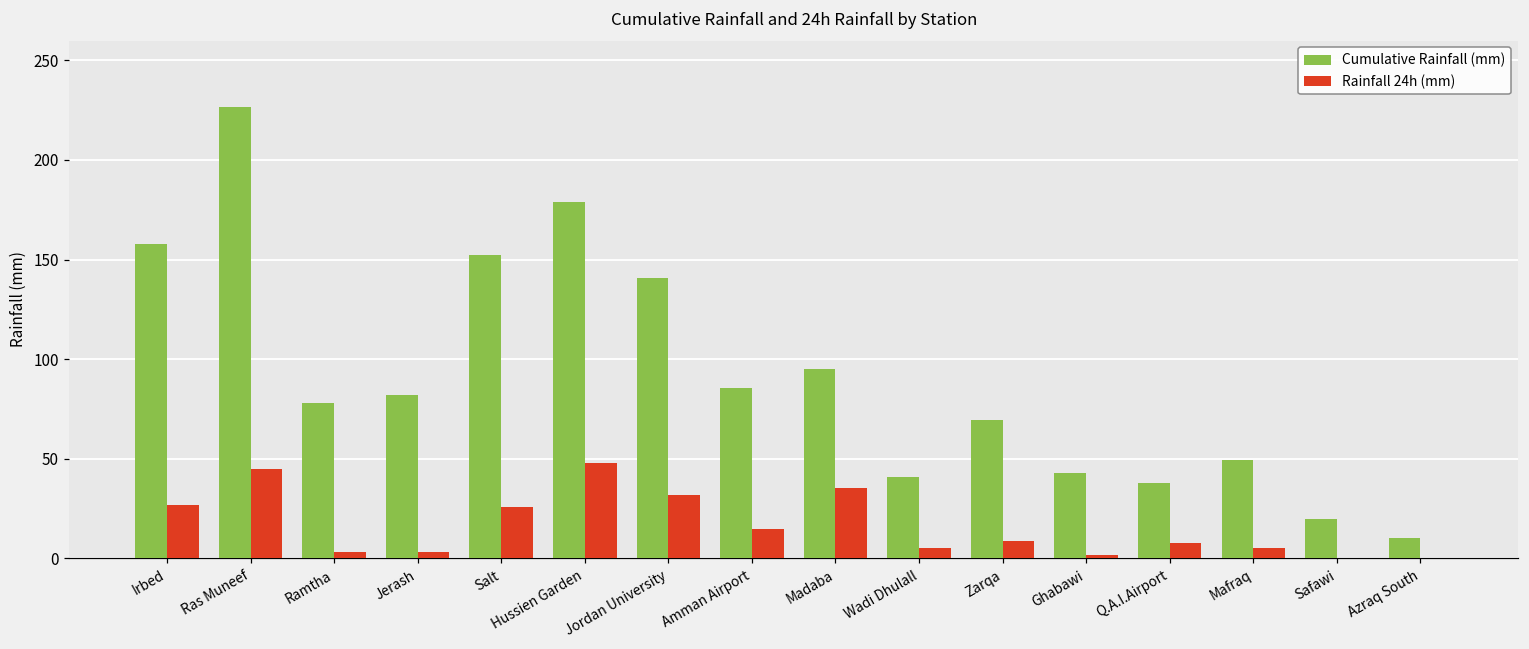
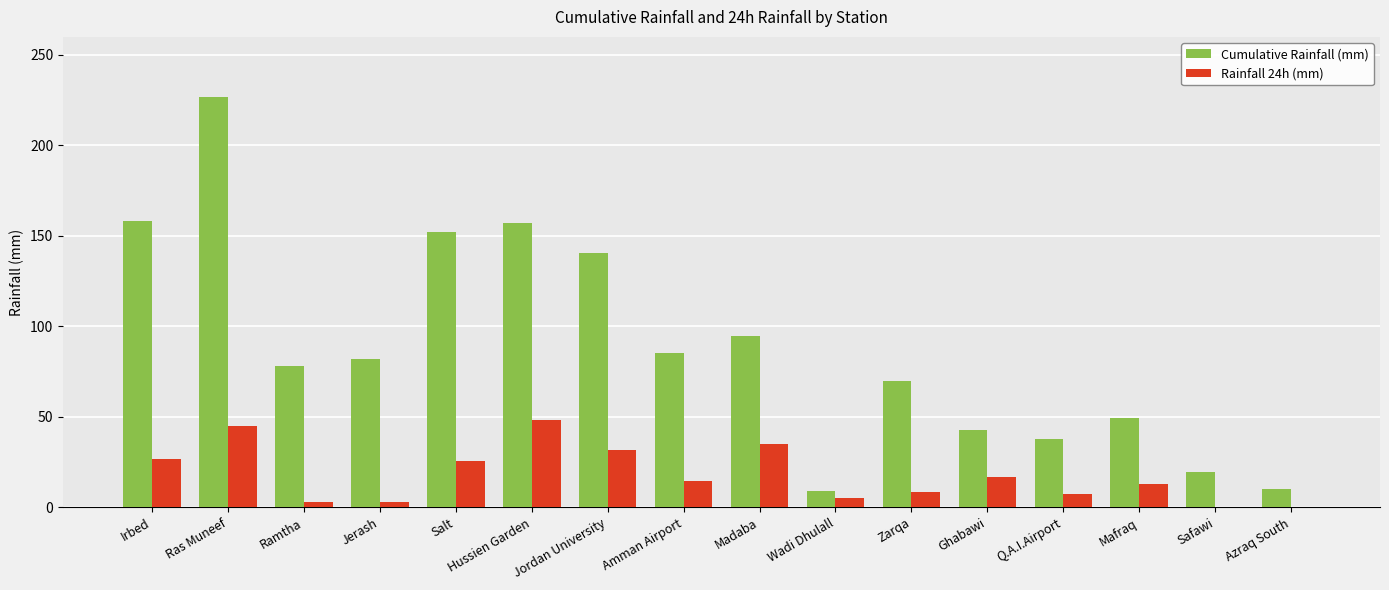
  {
    "Cumulative Rainfall (mm)": {
      "Irbed": 158,
      "Ras Muneef": 227,
      "Ramtha": 78,
      "Jerash": 82,
      "Salt": 152,
-     "Hussien Garden": 179,
+     "Hussien Garden": 157,
      "Jordan University": 141,
      "Amman Airport": 85,
      "Madaba": 95,
-     "Wadi Dhulall": 41,
+     "Wadi Dhulall": 9,
      "Zarqa": 70,
      "Ghabawi": 43,
      "Q.A.I.Airport": 38,
      "Mafraq": 50,
      "Safawi": 20,
      "Azraq South": 10
    },
    "Rainfall 24h (mm)": {
      "Irbed": 27,
      "Ras Muneef": 45,
      "Ramtha": 3,
      "Jerash": 3,
      "Salt": 26,
      "Hussien Garden": 48,
      "Jordan University": 32,
      "Amman Airport": 15,
      "Madaba": 35,
      "Wadi Dhulall": 5,
      "Zarqa": 9,
-     "Ghabawi": 1,
+     "Ghabawi": 17,
      "Q.A.I.Airport": 8,
-     "Mafraq": 5,
+     "Mafraq": 13,
      "Safawi": 0,
      "Azraq South": 0
    }
  }
